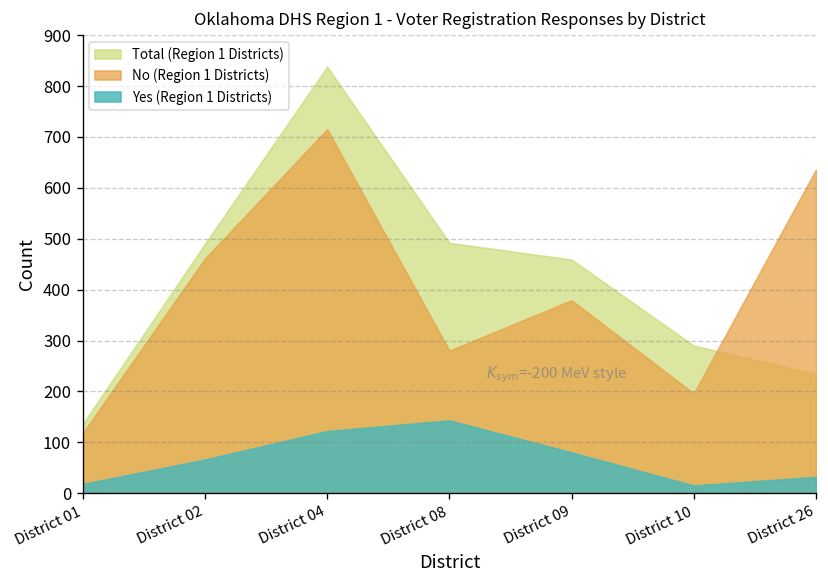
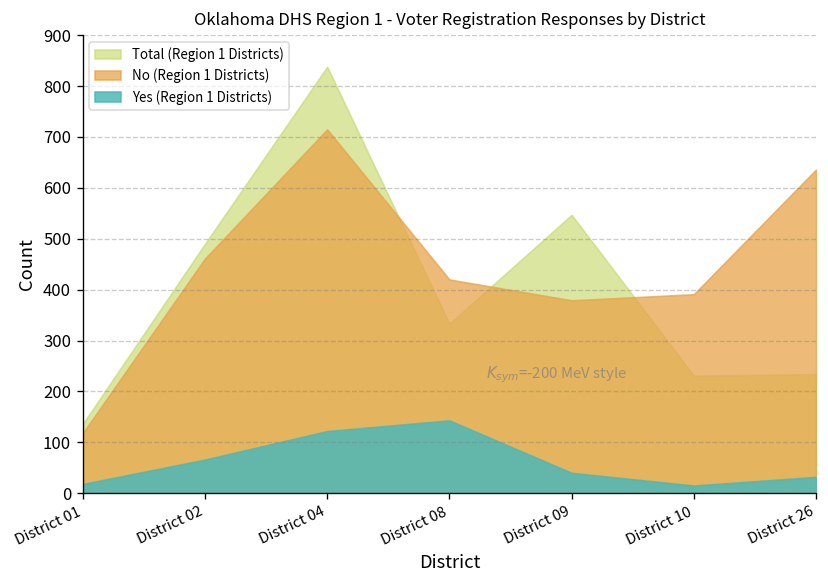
  {
    "Total (Region 1 Districts)": {
      "District 01": 140,
      "District 02": 490,
      "District 04": 840,
-     "District 08": 490,
-     "District 09": 460,
-     "District 10": 290,
+     "District 08": 330,
+     "District 09": 550,
+     "District 10": 230,
      "District 26": 230
    },
    "No (Region 1 Districts)": {
      "District 01": 120,
      "District 02": 460,
      "District 04": 720,
-     "District 08": 280,
+     "District 08": 420,
      "District 09": 380,
-     "District 10": 200,
+     "District 10": 390,
      "District 26": 640
    },
    "Yes (Region 1 Districts)": {
      "District 01": 20,
      "District 02": 70,
      "District 04": 120,
      "District 08": 140,
-     "District 09": 80,
+     "District 09": 40,
      "District 10": 20,
      "District 26": 30
    }
  }
